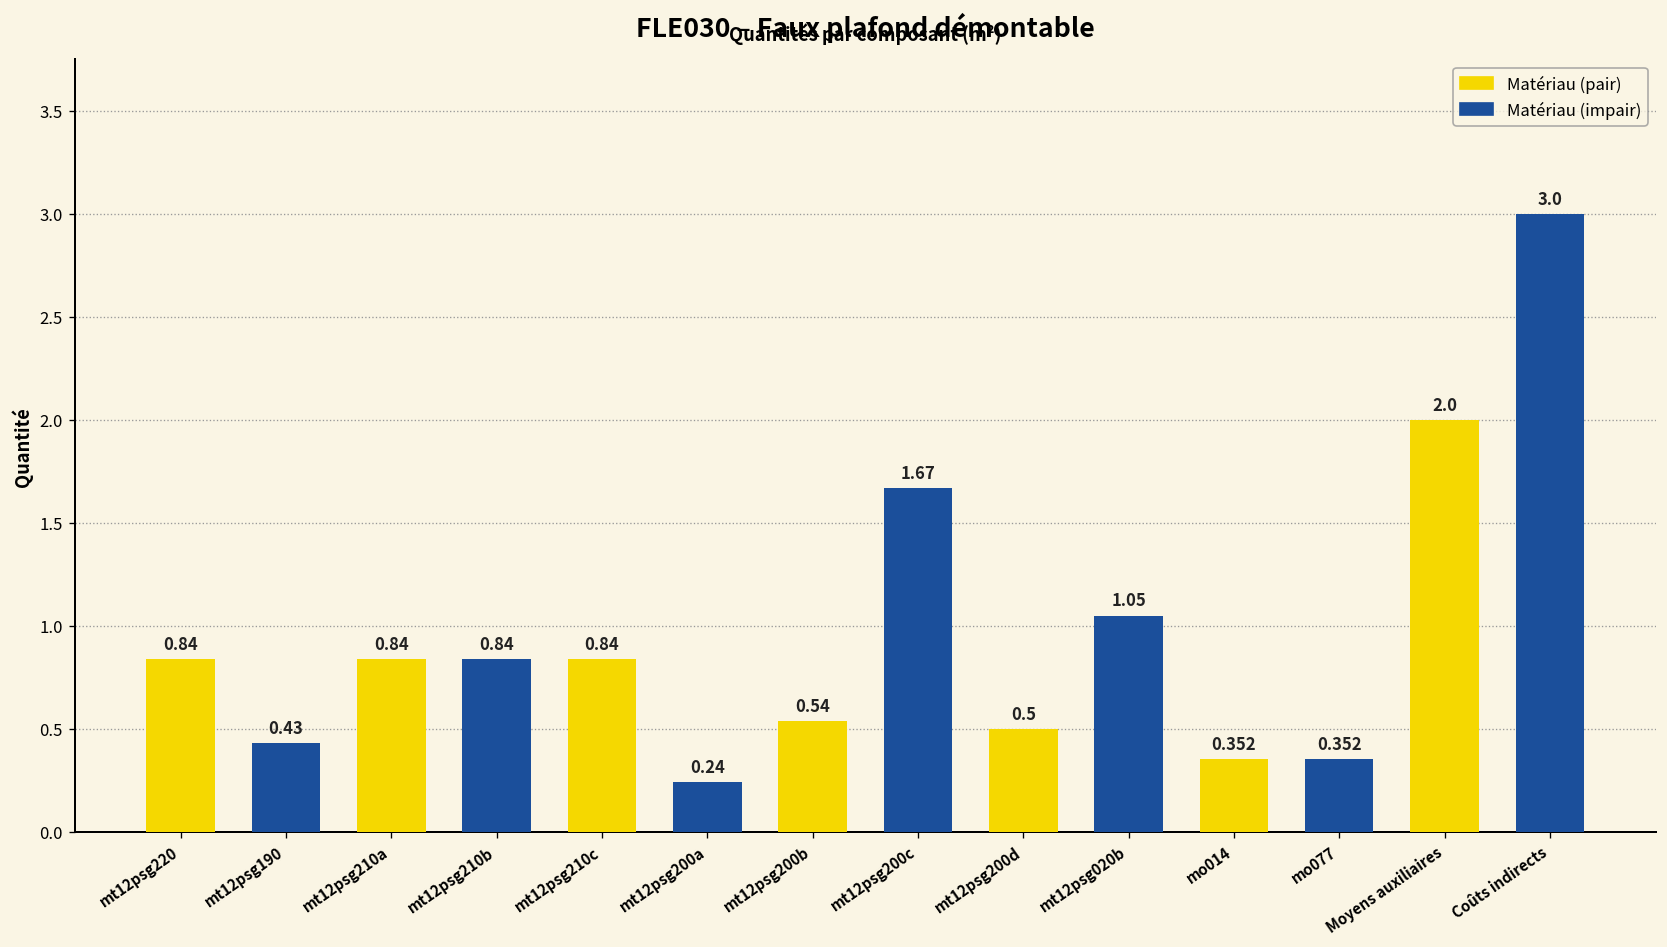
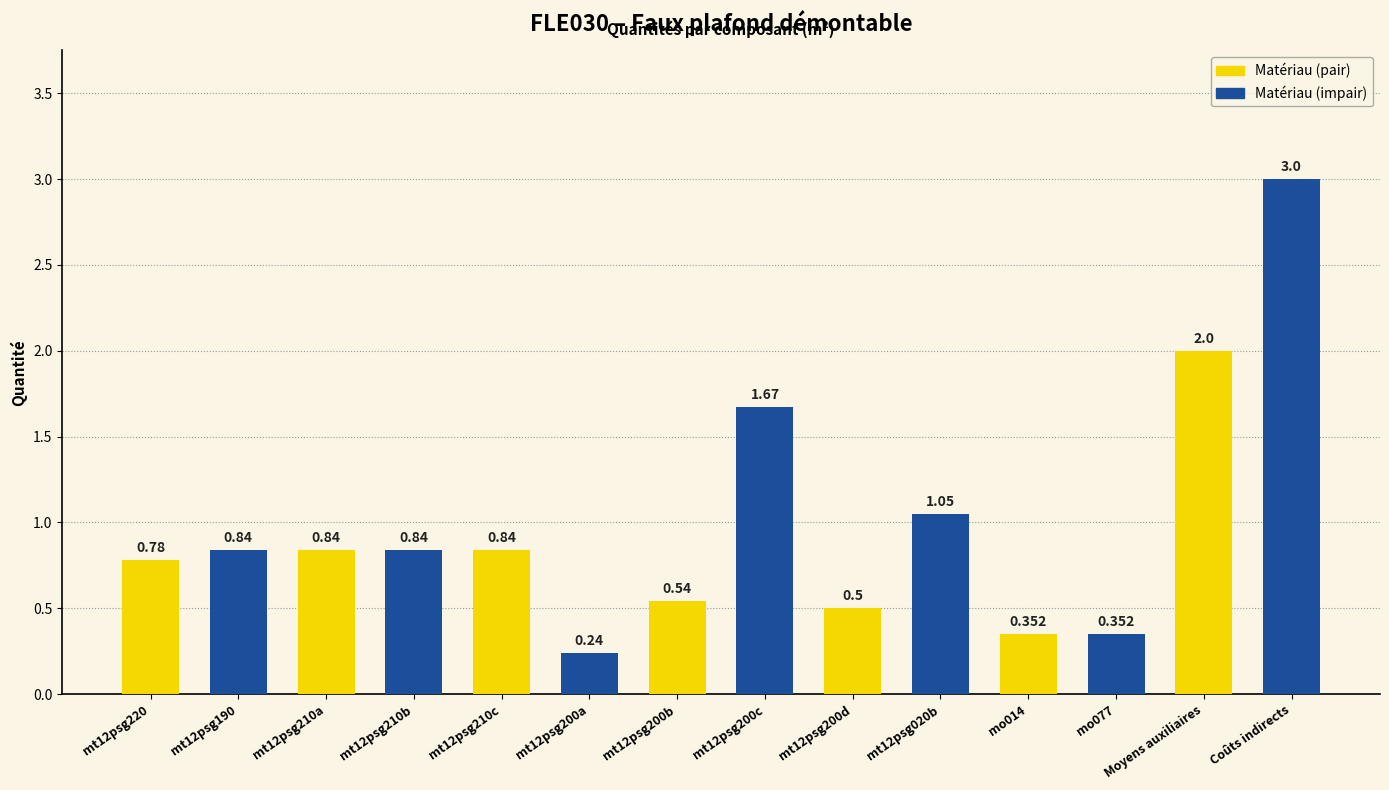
  {
-   "mt12psg220": 0.84,
-   "mt12psg190": 0.43,
+   "mt12psg220": 0.78,
+   "mt12psg190": 0.84,
    "mt12psg210a": 0.84,
    "mt12psg210b": 0.84,
    "mt12psg210c": 0.84,
    "mt12psg200a": 0.24,
    "mt12psg200b": 0.54,
    "mt12psg200c": 1.67,
    "mt12psg200d": 0.5,
    "mt12psg020b": 1.05,
    "mo014": 0.352,
    "mo077": 0.352,
    "Moyens auxiliaires": 2.0,
    "Coûts indirects": 3.0
  }
